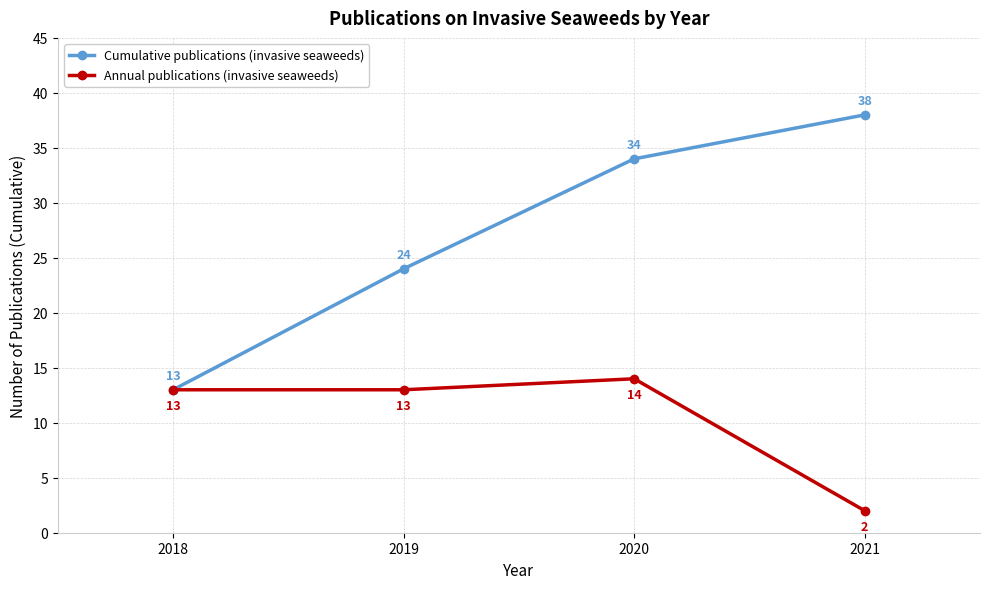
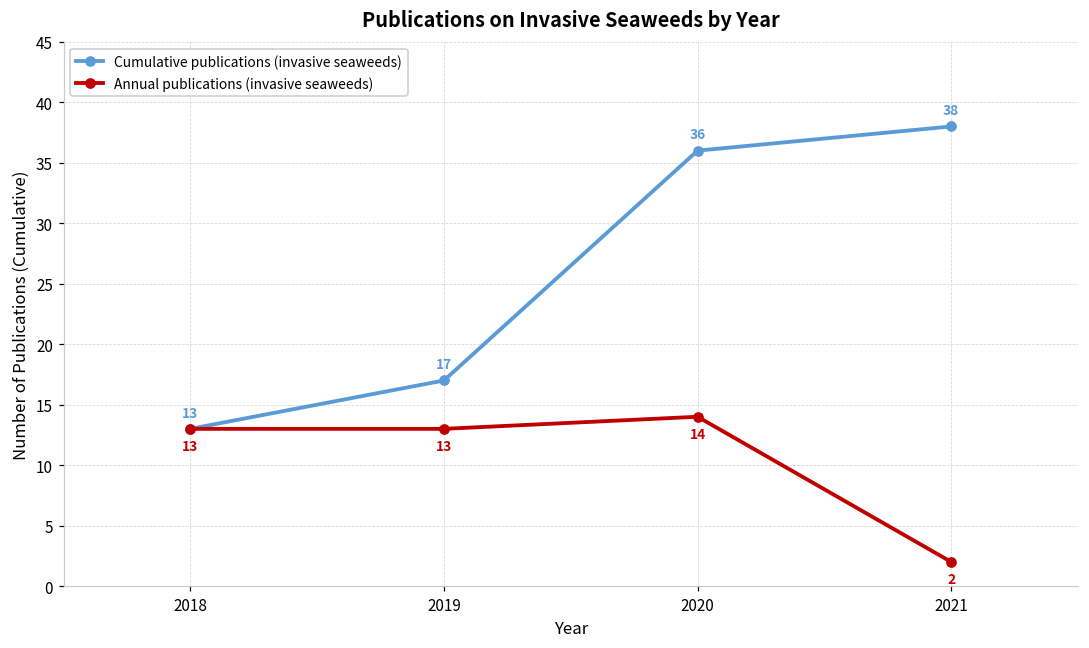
  {
    "Cumulative publications (invasive seaweeds)": {
-     "2019": 24,
-     "2020": 34,
+     "2019": 17,
+     "2020": 36,
      "2021": 38
    },
    "Annual publications (invasive seaweeds)": {
      "2019": 13,
      "2020": 14,
      "2021": 2
    }
  }
